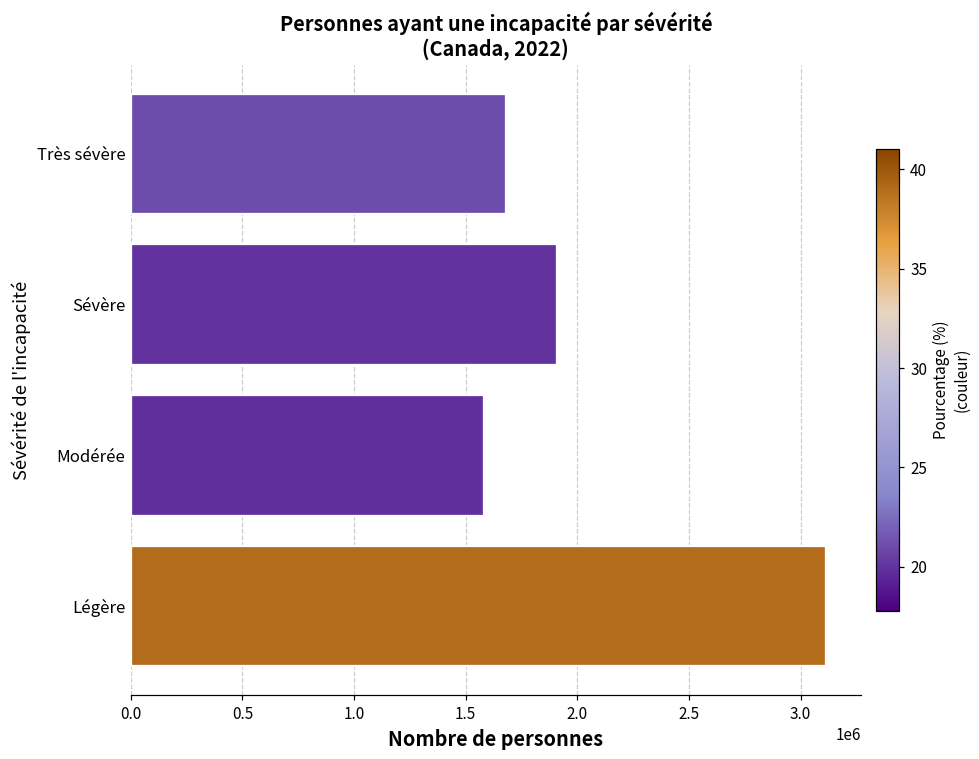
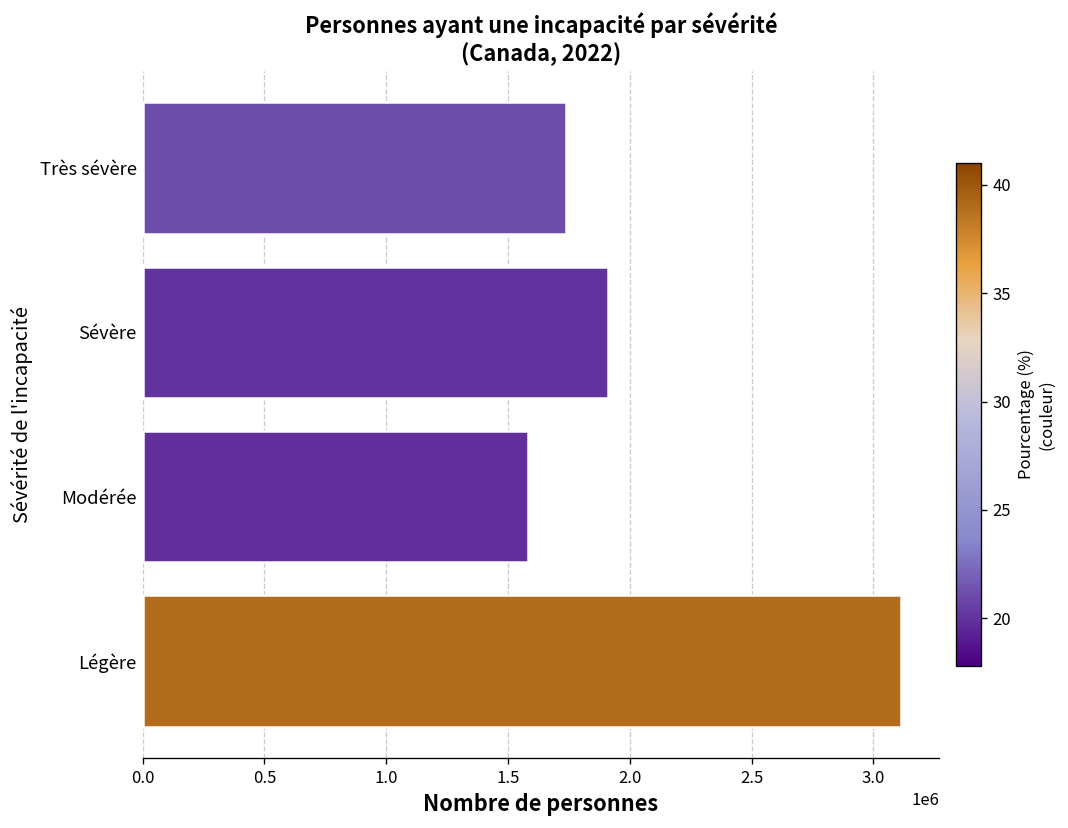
  {
-   "Très sévère": 1680000,
+   "Très sévère": 1740000,
    "Sévère": 1910000,
    "Modérée": 1580000,
    "Légère": 3110000
  }
